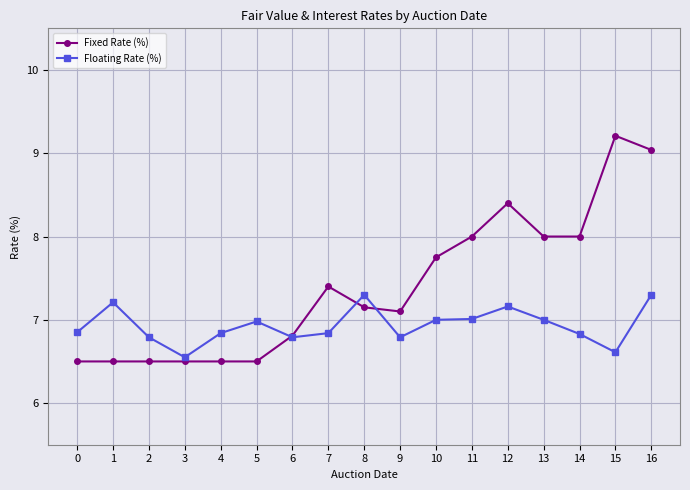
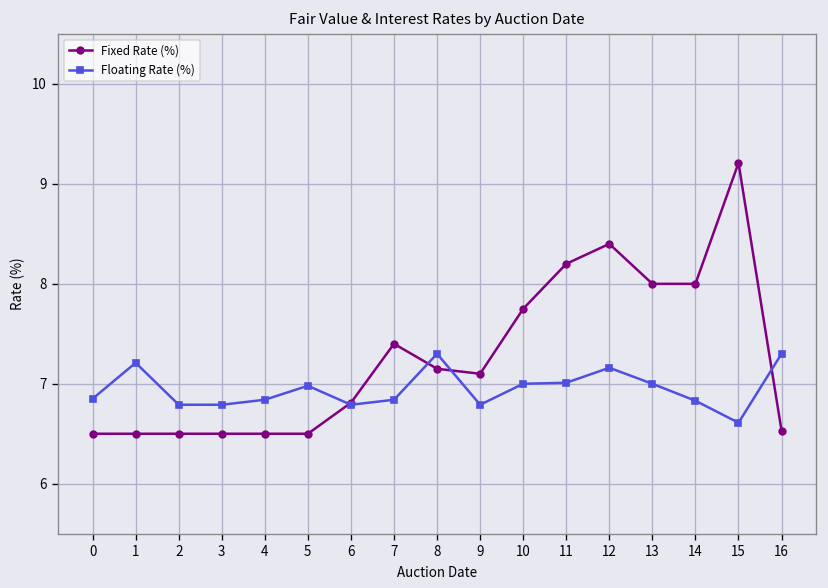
  {
    "Fixed Rate (%)": {
      "0": 6.5,
      "1": 6.5,
      "2": 6.5,
      "3": 6.5,
      "4": 6.5,
      "5": 6.5,
      "7": 7.4,
      "8": 7.2,
      "9": 7.1,
      "10": 7.8,
-     "11": 8.0,
+     "11": 8.2,
      "12": 8.4,
      "13": 8.0,
      "14": 8.0,
      "15": 9.2,
-     "16": 9.0
+     "16": 6.5
    },
    "Floating Rate (%)": {
      "0": 6.9,
      "1": 7.2,
      "2": 6.8,
-     "3": 6.6,
+     "3": 6.8,
      "4": 6.8,
      "5": 7.0,
      "7": 6.8,
      "8": 7.3,
      "9": 6.8,
      "10": 7.0,
      "11": 7.0,
      "12": 7.2,
      "13": 7.0,
      "14": 6.8,
      "15": 6.6,
      "16": 7.3
    }
  }
